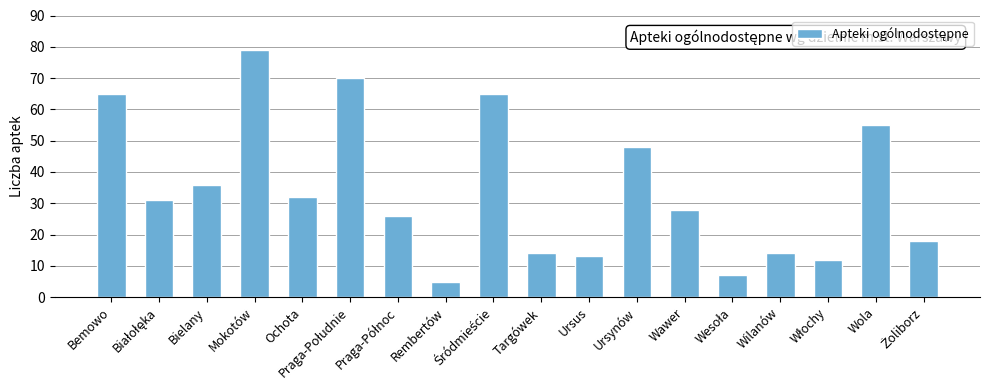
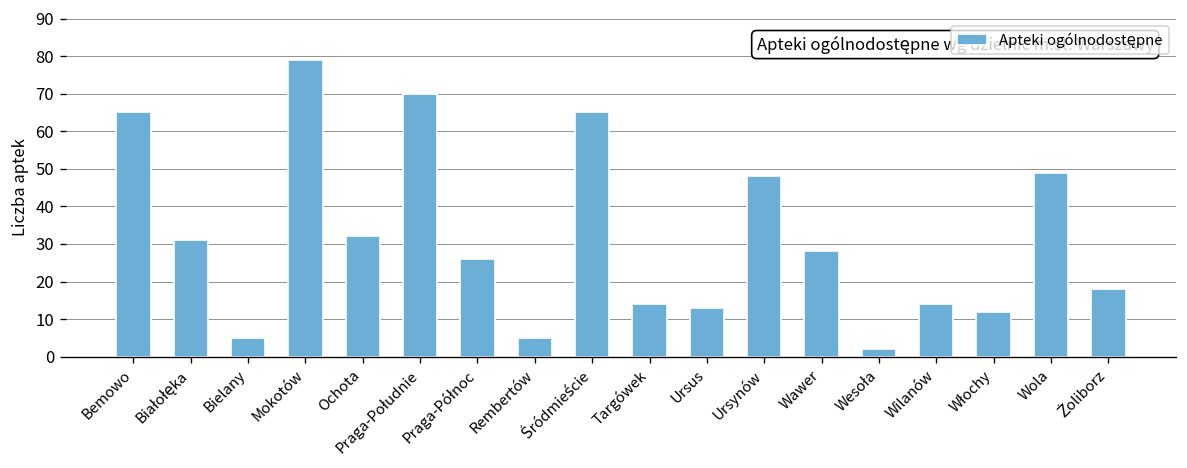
  {
    "Bemowo": 65,
    "Białołęka": 31,
-   "Bielany": 36,
+   "Bielany": 5,
    "Mokotów": 79,
    "Ochota": 32,
    "Praga-Południe": 70,
    "Praga-Północ": 26,
    "Rembertów": 5,
    "Śródmieście": 65,
    "Targówek": 14,
    "Ursus": 13,
    "Ursynów": 48,
    "Wawer": 28,
-   "Wesoła": 7,
+   "Wesoła": 2,
    "Wilanów": 14,
    "Włochy": 12,
-   "Wola": 55,
+   "Wola": 49,
    "Żoliborz": 18
  }
